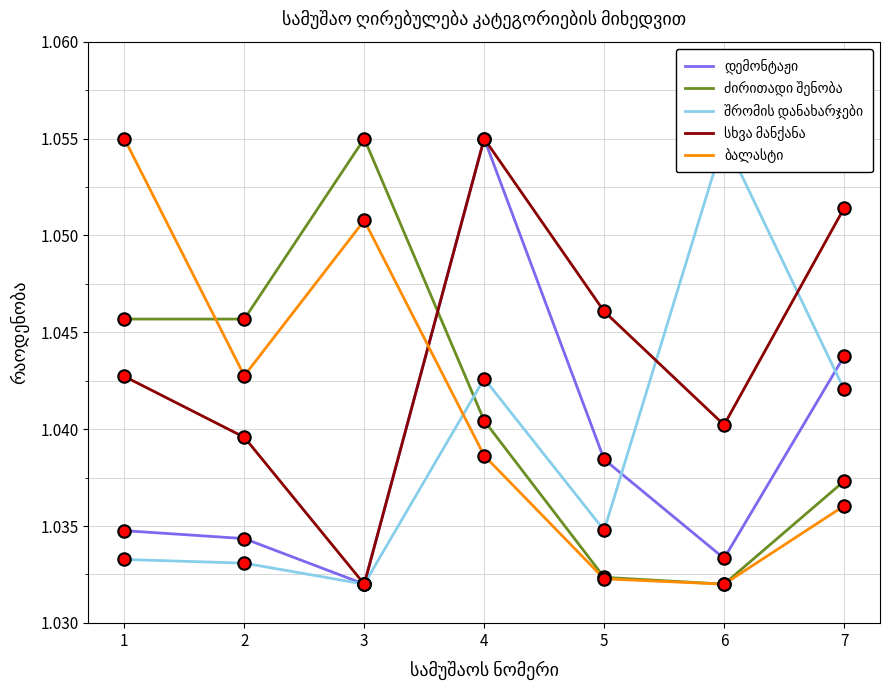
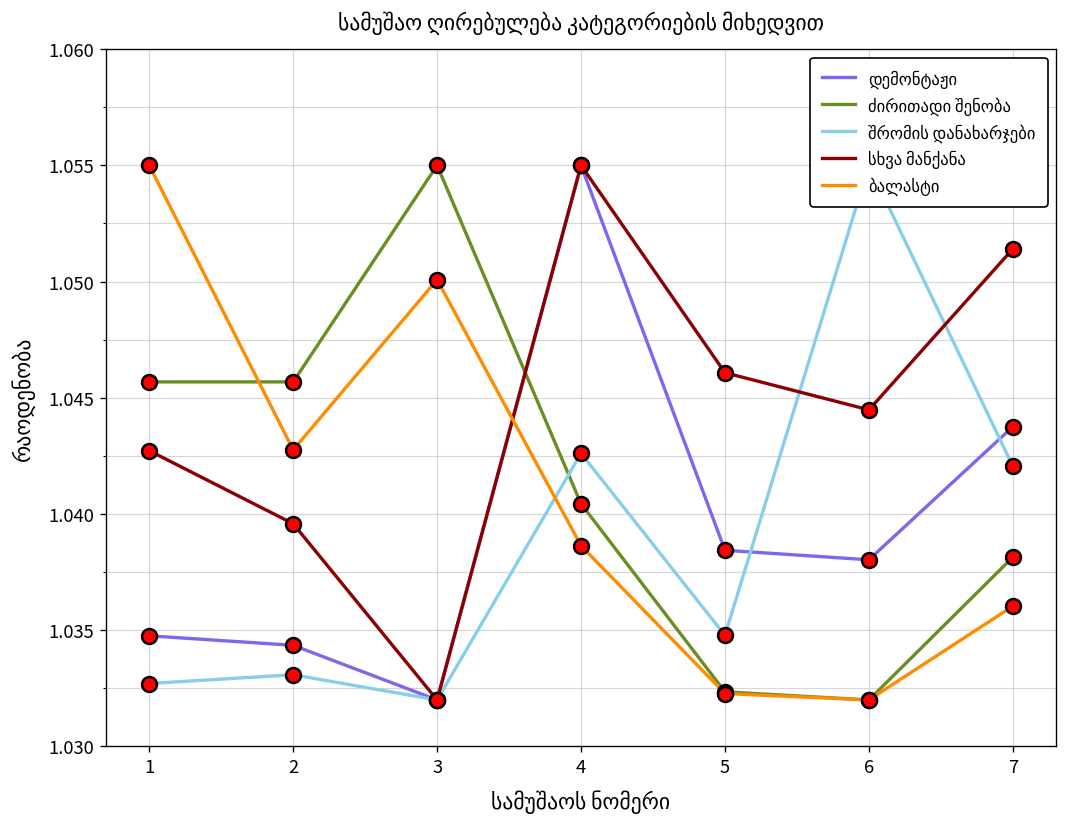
  {
    "დემონტაჟი": {
      "1": 1.0348,
      "2": 1.0344,
      "5": 1.0384,
-     "6": 1.0333,
+     "6": 1.0380,
      "7": 1.0438
    },
    "ძირითადი შენობა": {
      "1": 1.0457,
      "2": 1.0457,
      "3": 1.0550,
      "4": 1.0404,
-     "7": 1.0373
+     "7": 1.0381
    },
    "შრომის დანახარჯები": {
-     "1": 1.0333,
+     "1": 1.0327,
      "2": 1.0331,
      "4": 1.0426,
      "5": 1.0348,
      "7": 1.0421
    },
    "სხვა მანქანა": {
      "1": 1.0427,
      "2": 1.0396,
      "5": 1.0461,
-     "6": 1.0402,
+     "6": 1.0445,
      "7": 1.0514
    },
    "ბალასტი": {
      "1": 1.0550,
      "2": 1.0428,
-     "3": 1.0508,
+     "3": 1.0501,
      "4": 1.0386,
      "7": 1.0360
    }
  }
